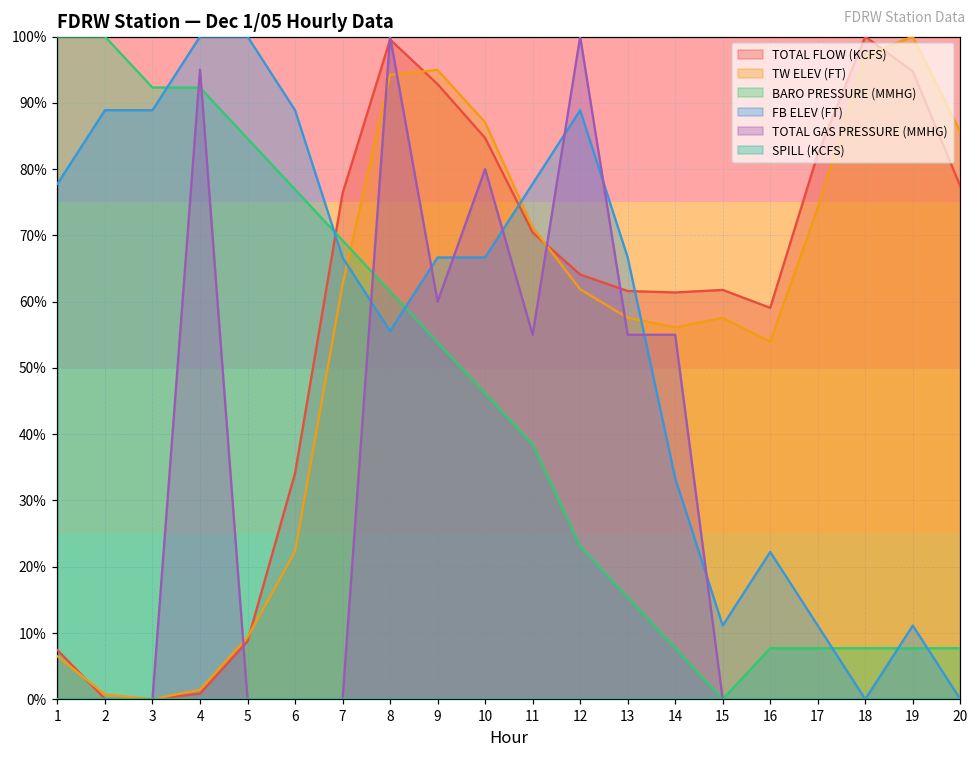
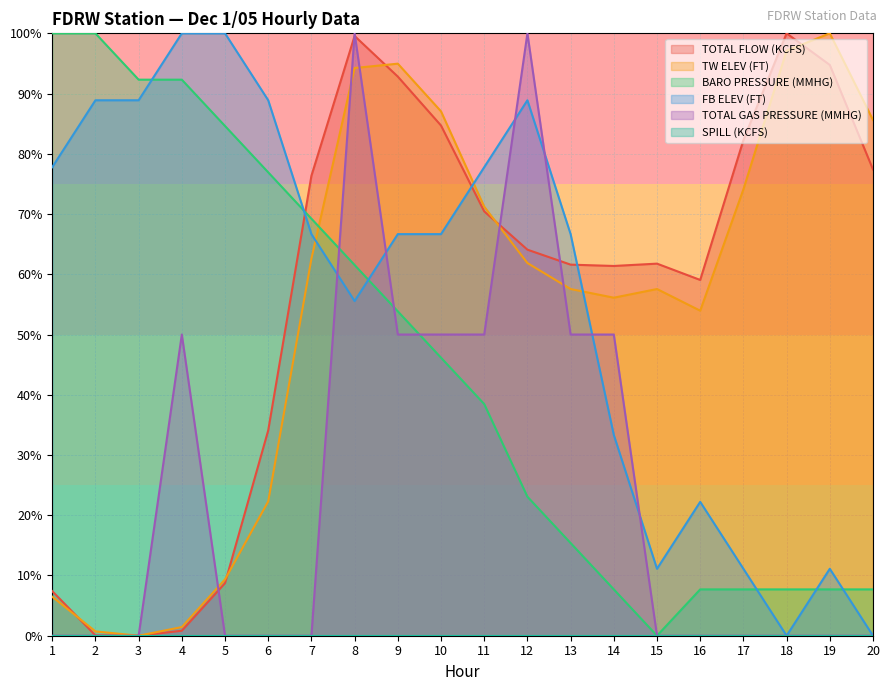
  {
    "TOTAL GAS PRESSURE (MMHG)": {
-     "4": "95%",
+     "4": "50%",
      "8": "100%",
-     "9": "60%",
-     "10": "80%",
-     "11": "55%",
+     "9": "50%",
+     "10": "50%",
+     "11": "50%",
      "12": "100%",
-     "13": "55%",
-     "14": "55%"
+     "13": "50%",
+     "14": "50%"
    }
  }
